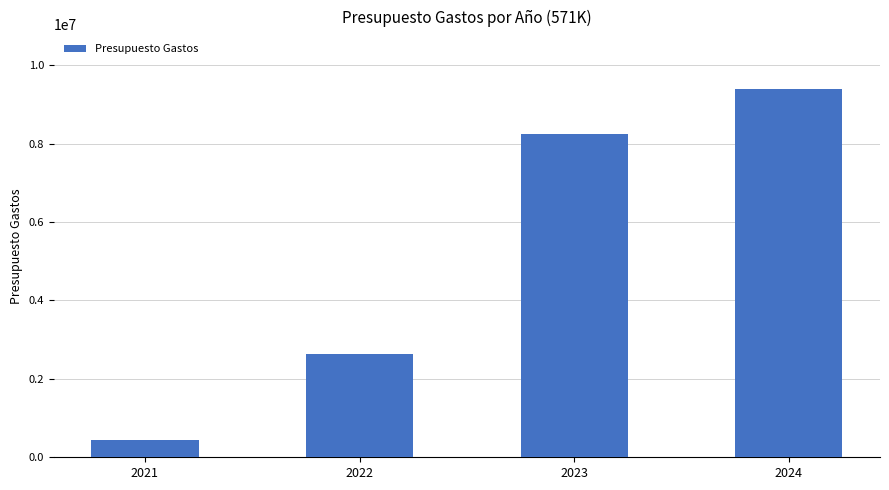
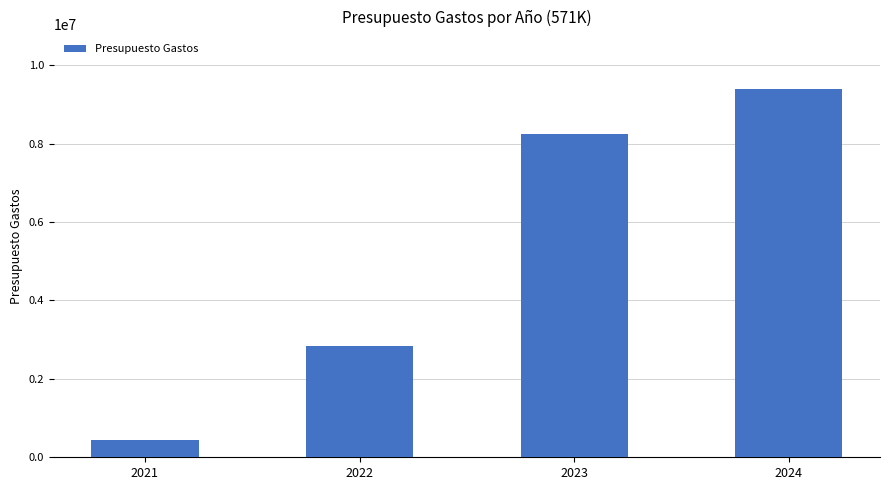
  {
    "2021": 400000,
-   "2022": 2600000,
+   "2022": 2800000,
    "2023": 8200000,
    "2024": 9400000
  }
